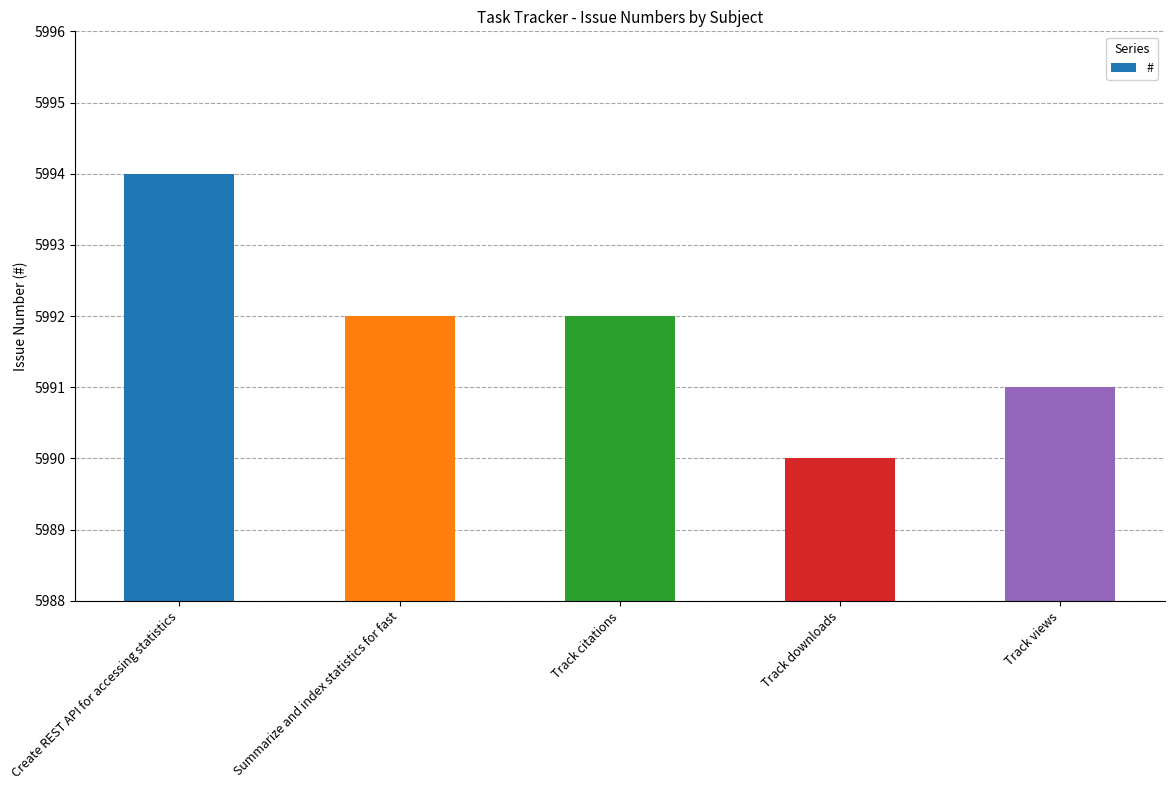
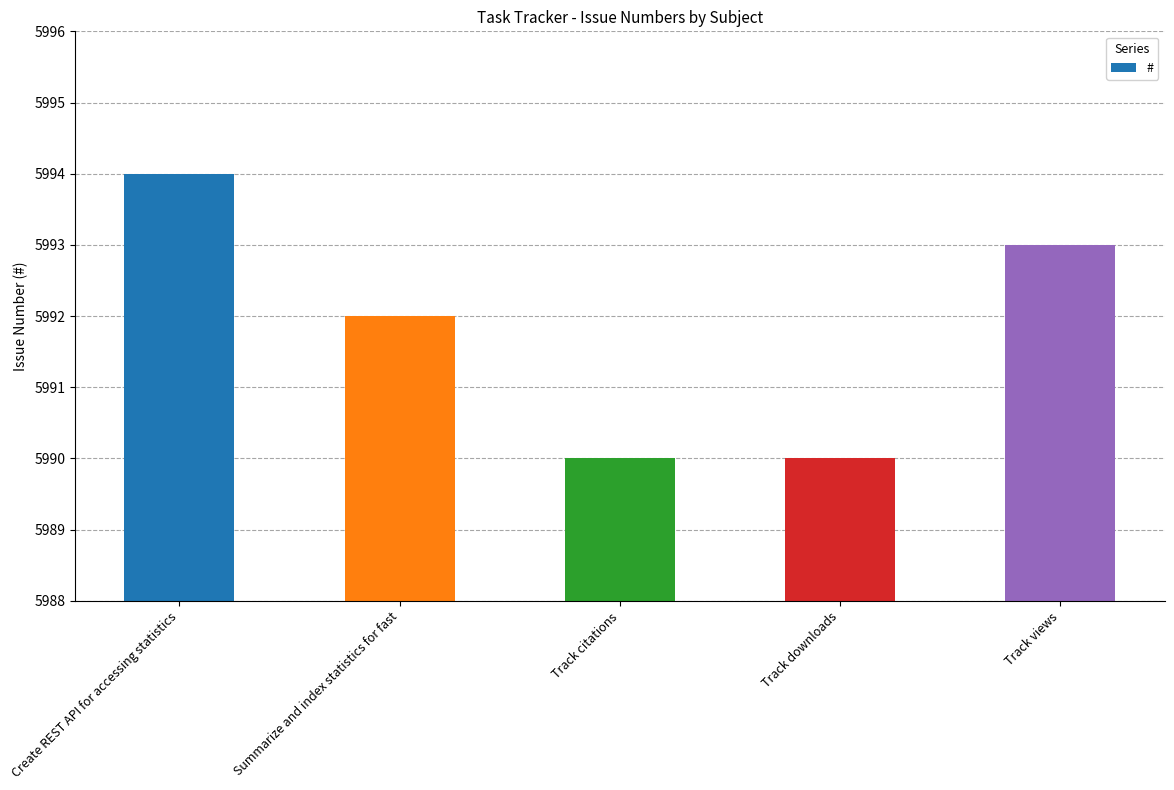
  {
    "Create REST API for accessing statistics": 5994,
    "Summarize and index statistics for fast": 5992,
-   "Track citations": 5992,
+   "Track citations": 5990,
    "Track downloads": 5990,
-   "Track views": 5991
+   "Track views": 5993
  }
